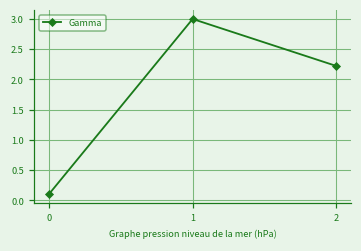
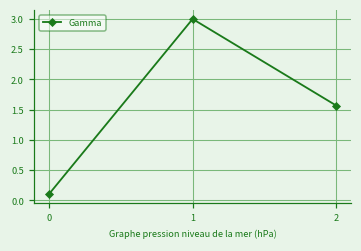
  {
    "0": 0.1,
    "1": 3.0,
-   "2": 2.2
+   "2": 1.6
  }
